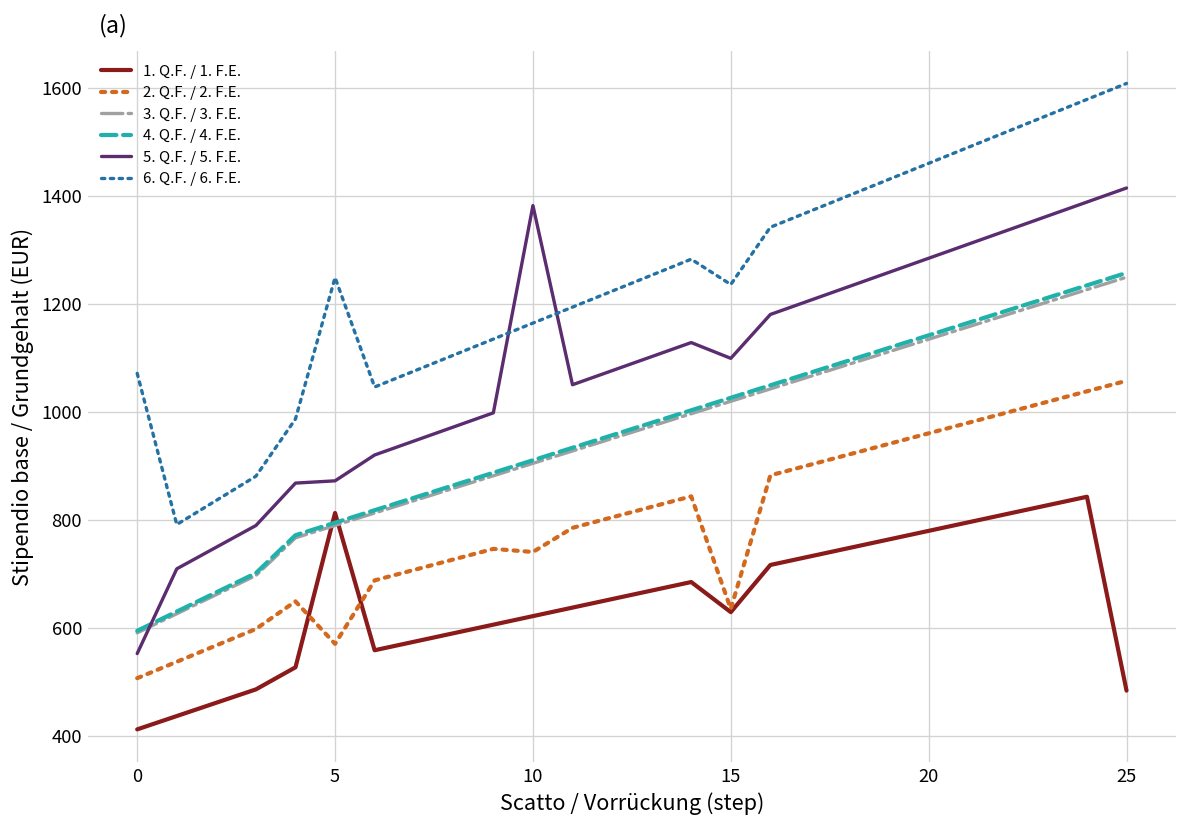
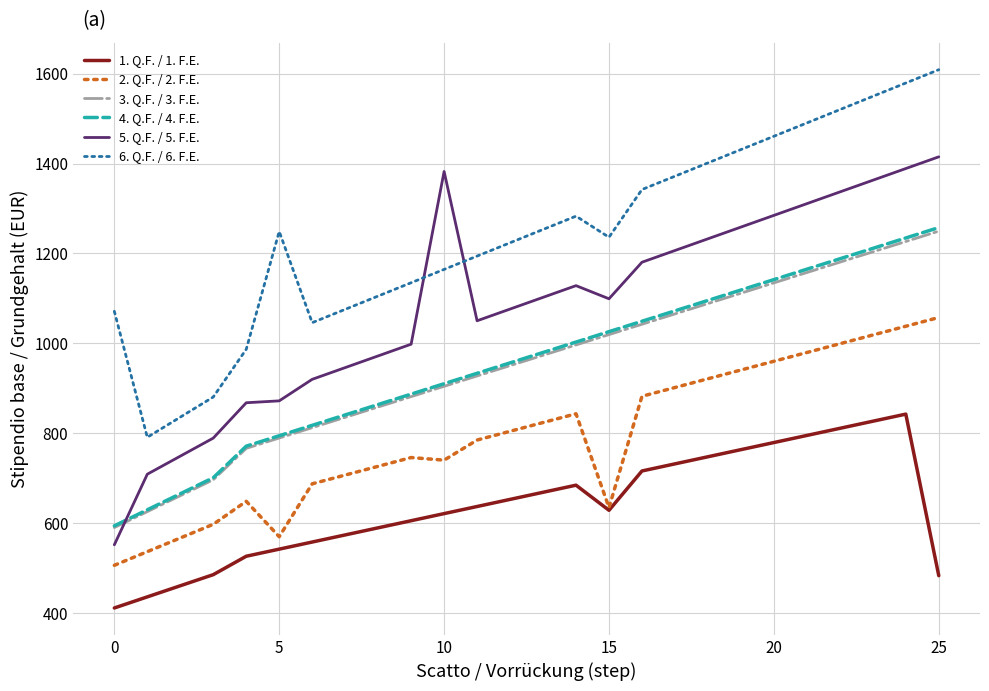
  {
    "1. Q.F. / 1. F.E.": {
      "0": 410,
-     "5": 810,
+     "5": 540,
      "10": 620,
      "15": 630,
      "20": 780,
      "25": 480
    },
    "2. Q.F. / 2. F.E.": {
      "0": 510,
      "5": 570,
      "10": 740,
      "15": 630,
      "20": 960,
      "25": 1060
    },
    "3. Q.F. / 3. F.E.": {
      "10": 900,
      "15": 1020,
      "20": 1130,
      "25": 1250
    },
    "4. Q.F. / 4. F.E.": {
      "10": 910,
      "15": 1030,
      "20": 1140,
      "25": 1260
    },
    "5. Q.F. / 5. F.E.": {
      "0": 550,
      "5": 870,
      "10": 1380,
      "15": 1100,
      "20": 1280,
      "25": 1410
    },
    "6. Q.F. / 6. F.E.": {
      "0": 1070,
      "5": 1250,
      "10": 1160,
      "15": 1240,
      "20": 1460,
      "25": 1610
    }
  }
